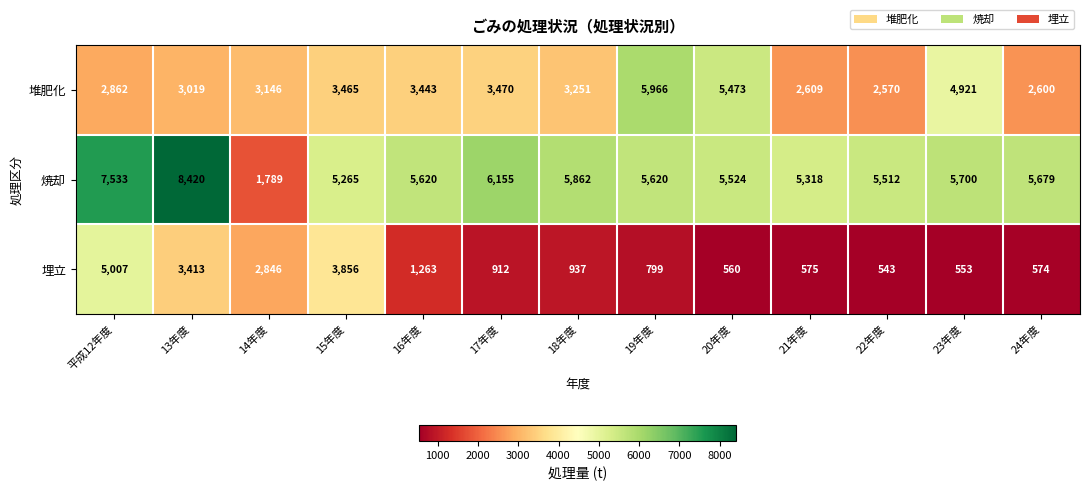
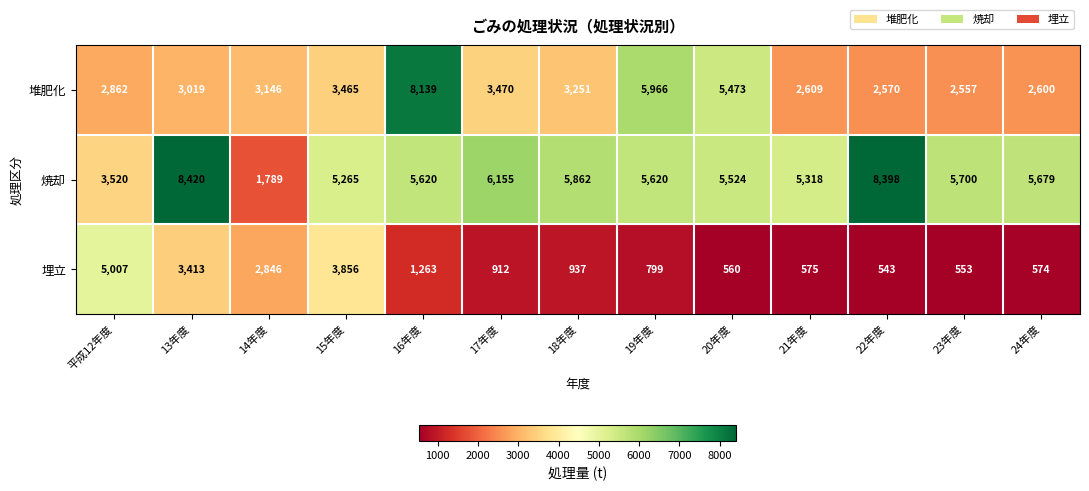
  {
    "堆肥化": {
      "平成12年度": "2,862",
      "13年度": "3,019",
      "14年度": "3,146",
      "15年度": "3,465",
-     "16年度": "3,443",
+     "16年度": "8,139",
      "17年度": "3,470",
      "18年度": "3,251",
      "19年度": "5,966",
      "20年度": "5,473",
      "21年度": "2,609",
      "22年度": "2,570",
-     "23年度": "4,921",
+     "23年度": "2,557",
      "24年度": "2,600"
    },
    "焼却": {
-     "平成12年度": "7,533",
+     "平成12年度": "3,520",
      "13年度": "8,420",
      "14年度": "1,789",
      "15年度": "5,265",
      "16年度": "5,620",
      "17年度": "6,155",
      "18年度": "5,862",
      "19年度": "5,620",
      "20年度": "5,524",
      "21年度": "5,318",
-     "22年度": "5,512",
+     "22年度": "8,398",
      "23年度": "5,700",
      "24年度": "5,679"
    },
    "埋立": {
      "平成12年度": "5,007",
      "13年度": "3,413",
      "14年度": "2,846",
      "15年度": "3,856",
      "16年度": "1,263",
      "17年度": "912",
      "18年度": "937",
      "19年度": "799",
      "20年度": "560",
      "21年度": "575",
      "22年度": "543",
      "23年度": "553",
      "24年度": "574"
    }
  }
